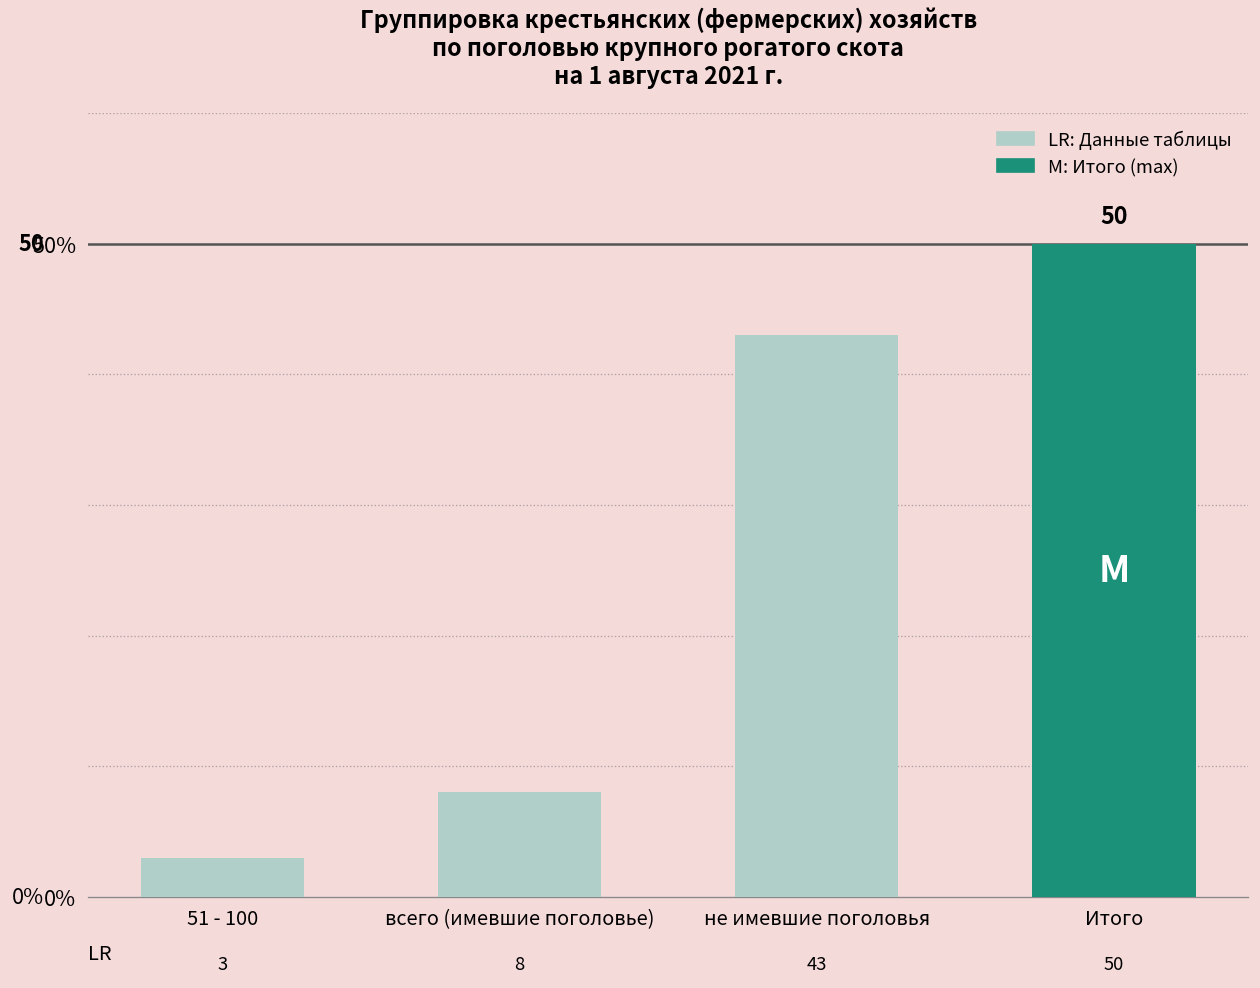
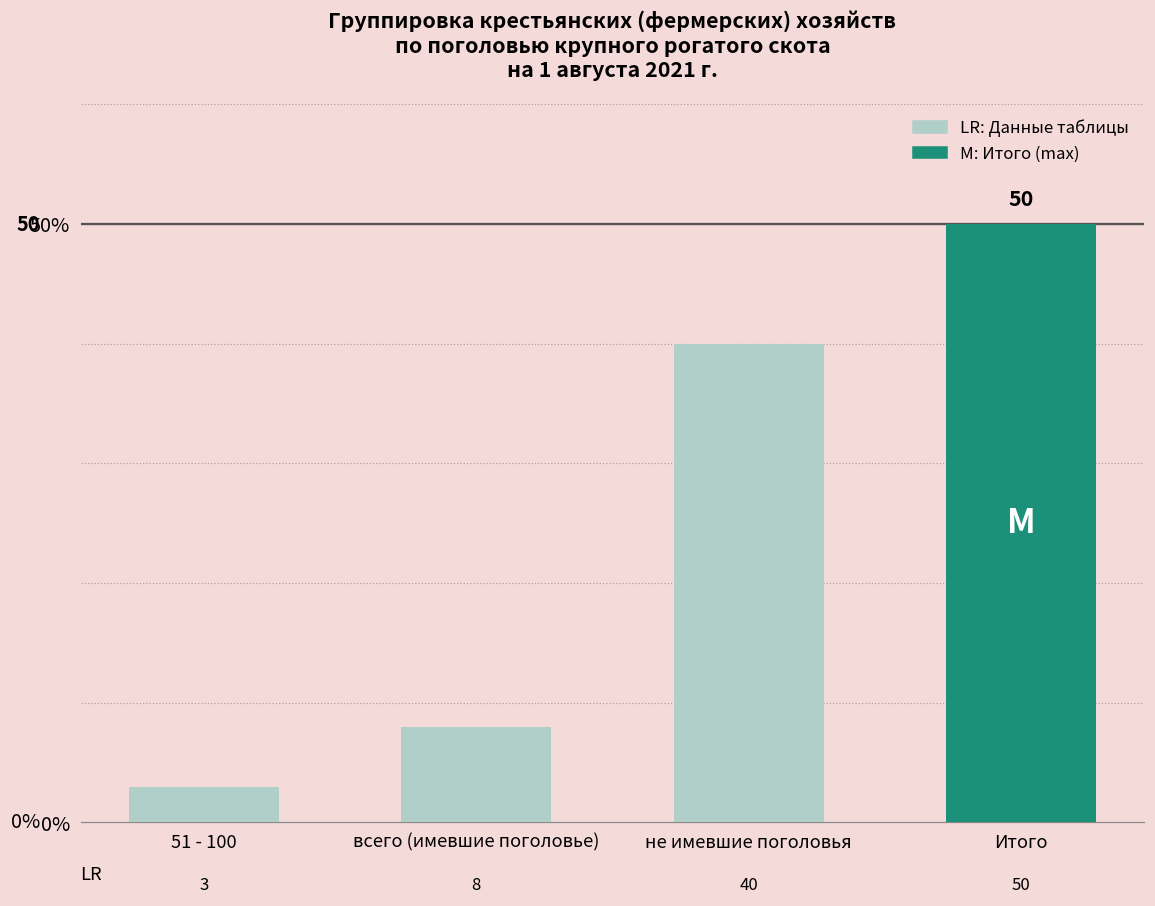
  {
-   "не имевшие поголовья": 43,
+   "не имевшие поголовья": 40,
    "Итого": 50
  }
